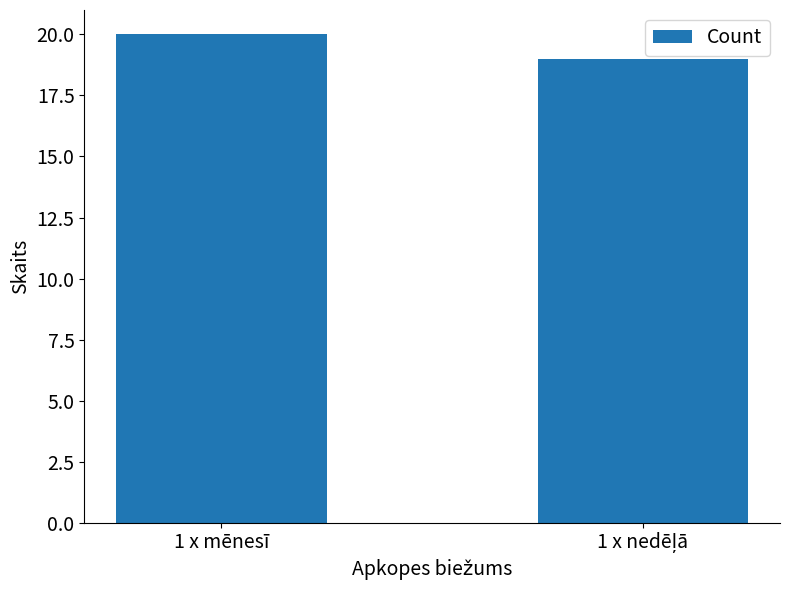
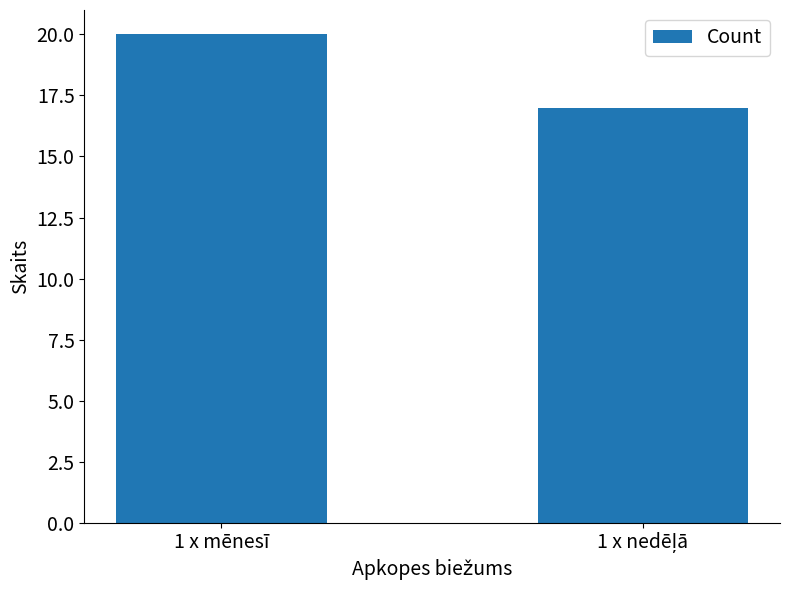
  {
    "1 x mēnesī": 20,
-   "1 x nedēļā": 19
+   "1 x nedēļā": 17
  }
